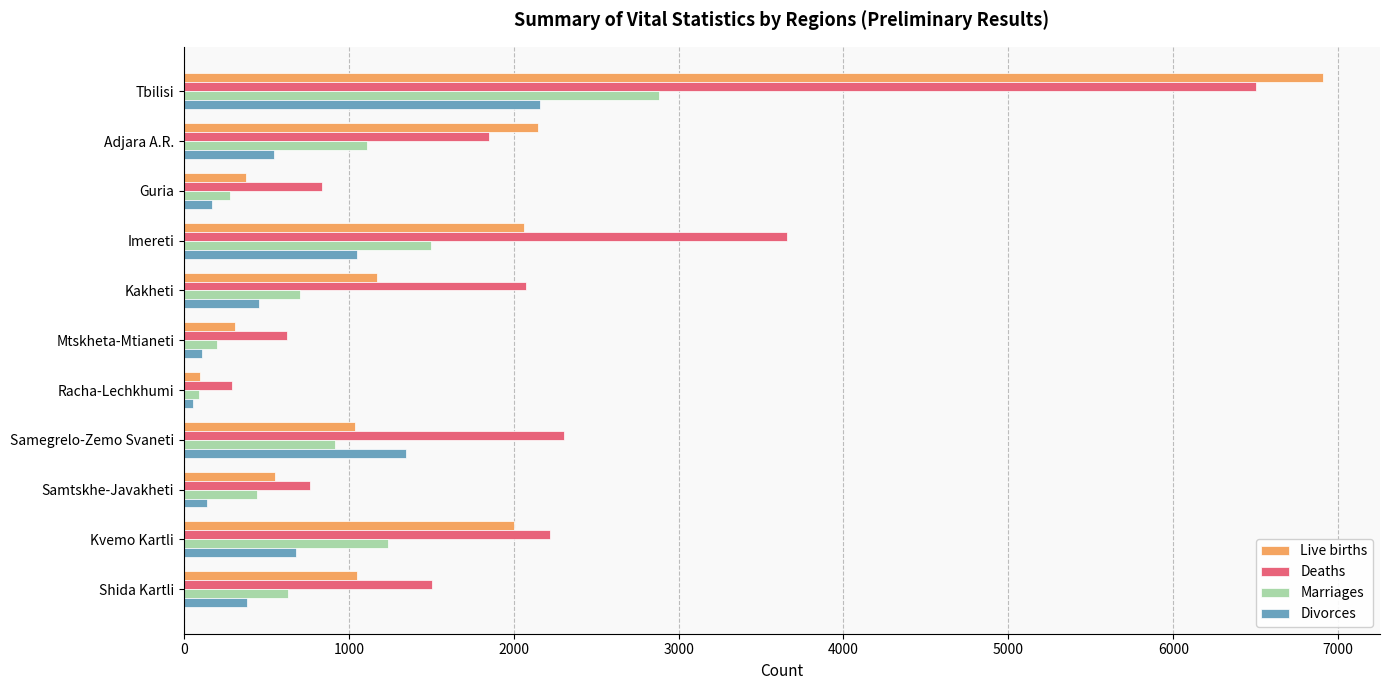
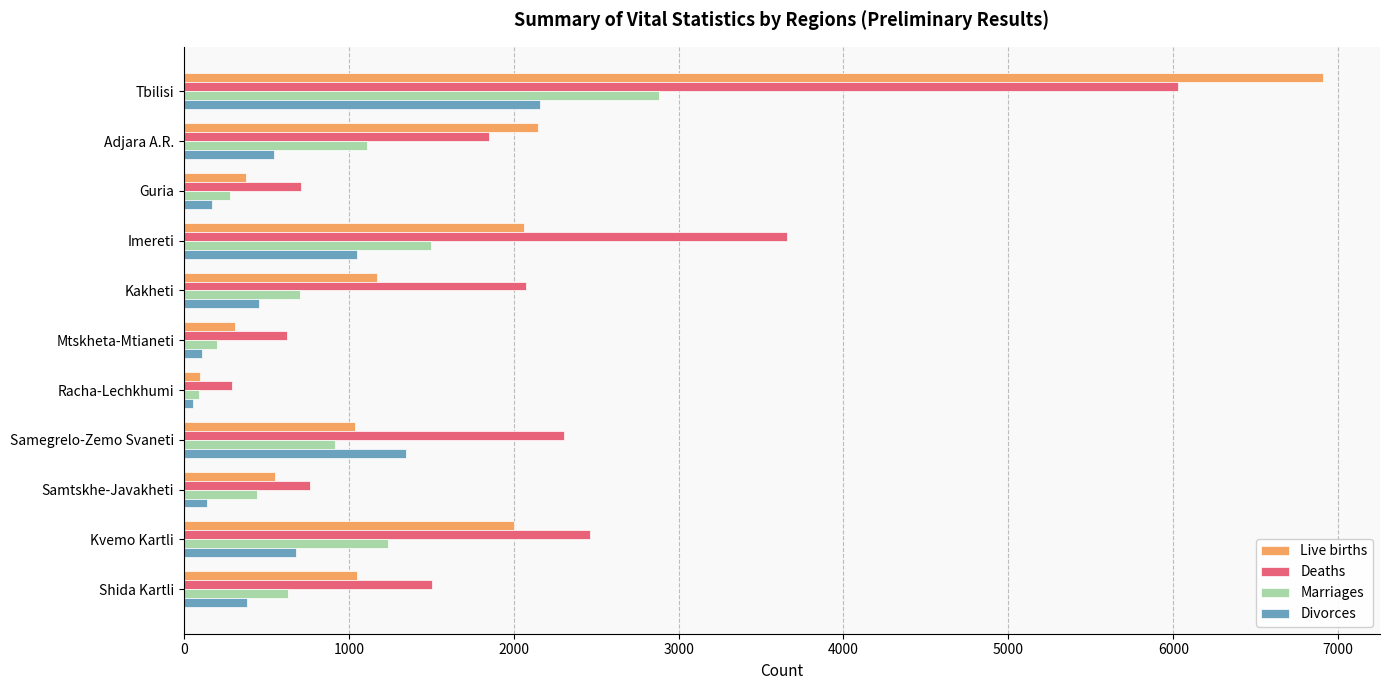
  {
    "Live births": {
      "Tbilisi": 6910,
      "Adjara A.R.": 2150,
      "Guria": 380,
      "Imereti": 2060,
      "Kakheti": 1170,
      "Mtskheta-Mtianeti": 310,
      "Racha-Lechkhumi": 100,
      "Samegrelo-Zemo Svaneti": 1040,
      "Samtskhe-Javakheti": 550,
      "Kvemo Kartli": 2000,
      "Shida Kartli": 1050
    },
    "Deaths": {
-     "Tbilisi": 6500,
+     "Tbilisi": 6030,
      "Adjara A.R.": 1850,
-     "Guria": 840,
+     "Guria": 710,
      "Imereti": 3660,
      "Kakheti": 2070,
      "Mtskheta-Mtianeti": 620,
      "Racha-Lechkhumi": 290,
      "Samegrelo-Zemo Svaneti": 2300,
      "Samtskhe-Javakheti": 770,
-     "Kvemo Kartli": 2220,
+     "Kvemo Kartli": 2460,
      "Shida Kartli": 1500
    },
    "Marriages": {
      "Tbilisi": 2880,
      "Adjara A.R.": 1110,
      "Guria": 280,
      "Imereti": 1500,
      "Kakheti": 700,
      "Mtskheta-Mtianeti": 200,
      "Racha-Lechkhumi": 90,
      "Samegrelo-Zemo Svaneti": 920,
      "Samtskhe-Javakheti": 440,
      "Kvemo Kartli": 1240,
      "Shida Kartli": 630
    },
    "Divorces": {
      "Tbilisi": 2160,
      "Adjara A.R.": 550,
      "Guria": 170,
      "Imereti": 1050,
      "Kakheti": 460,
      "Mtskheta-Mtianeti": 110,
      "Racha-Lechkhumi": 60,
      "Samegrelo-Zemo Svaneti": 1350,
      "Samtskhe-Javakheti": 140,
      "Kvemo Kartli": 680,
      "Shida Kartli": 380
    }
  }
